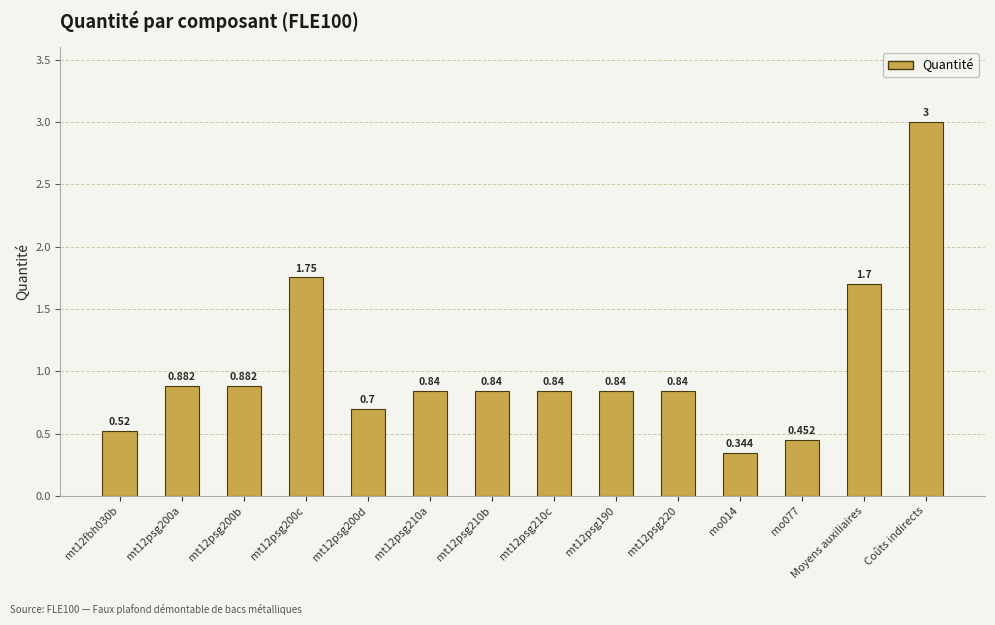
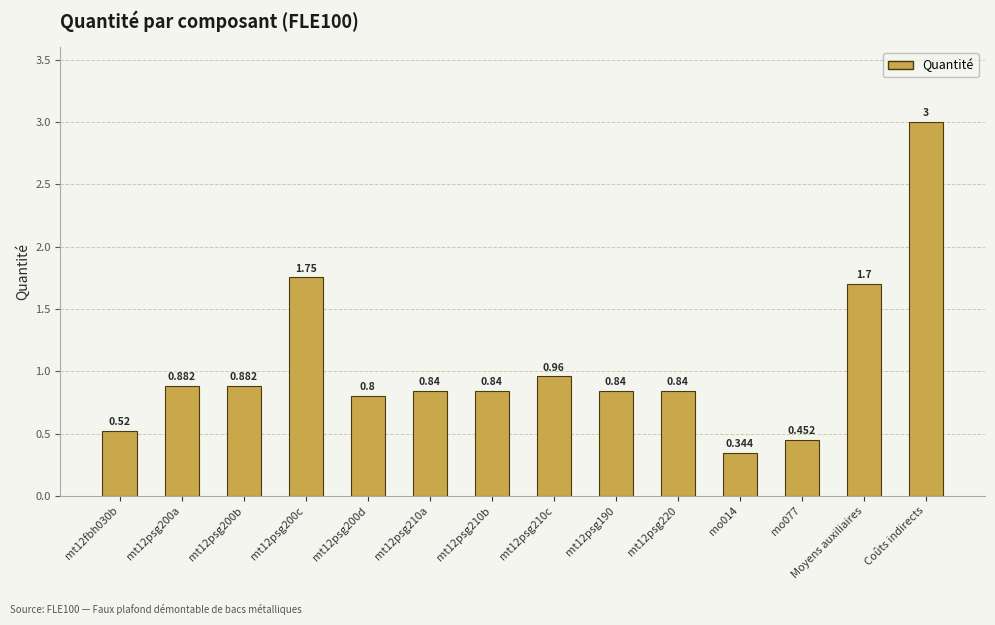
  {
    "mt12fbh030b": 0.52,
    "mt12psg200a": 0.882,
    "mt12psg200b": 0.882,
    "mt12psg200c": 1.75,
-   "mt12psg200d": 0.7,
+   "mt12psg200d": 0.8,
    "mt12psg210a": 0.84,
    "mt12psg210b": 0.84,
-   "mt12psg210c": 0.84,
+   "mt12psg210c": 0.96,
    "mt12psg190": 0.84,
    "mt12psg220": 0.84,
    "mo014": 0.344,
    "mo077": 0.452,
    "Moyens auxiliaires": 1.7,
    "Coûts indirects": 3
  }
